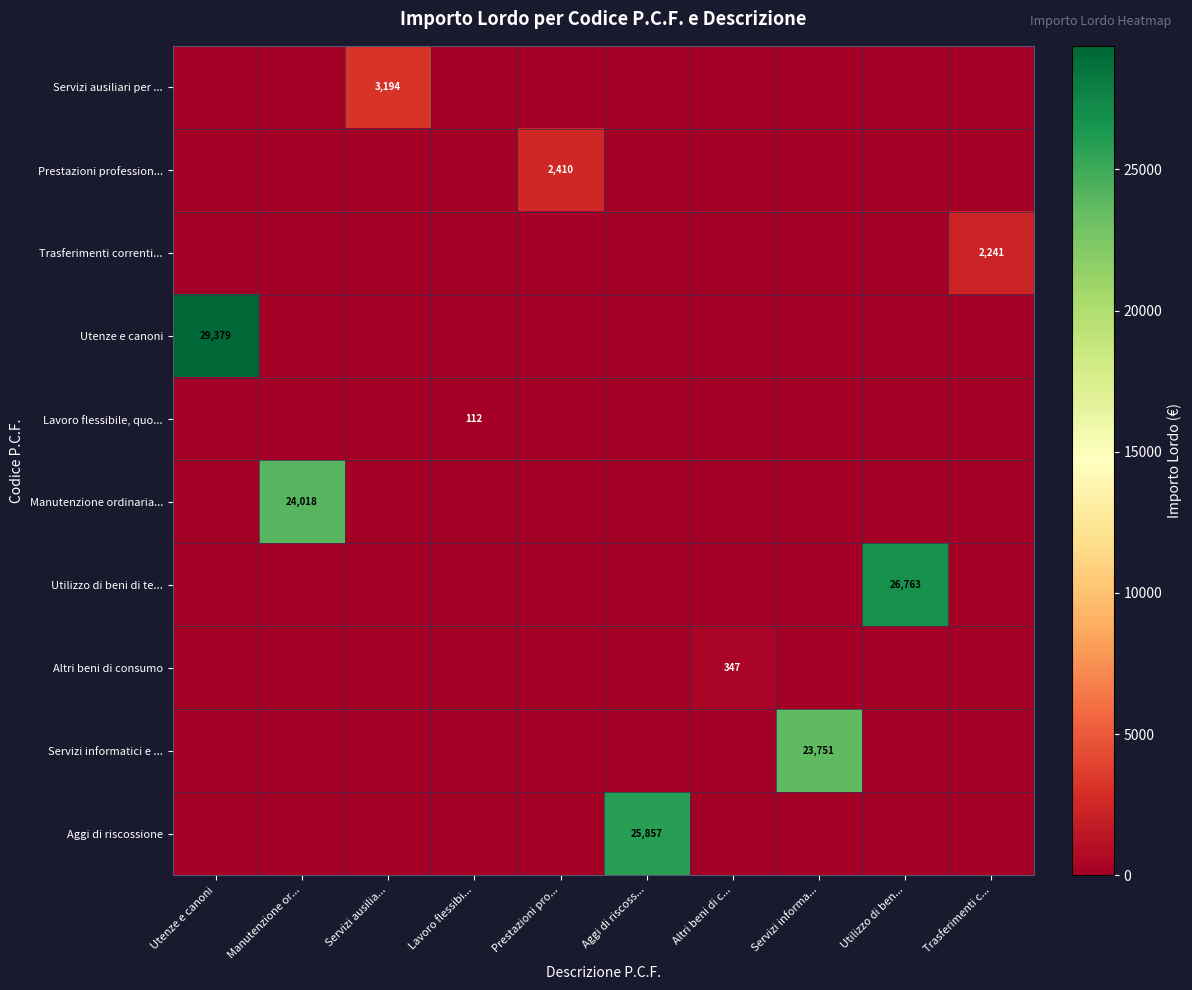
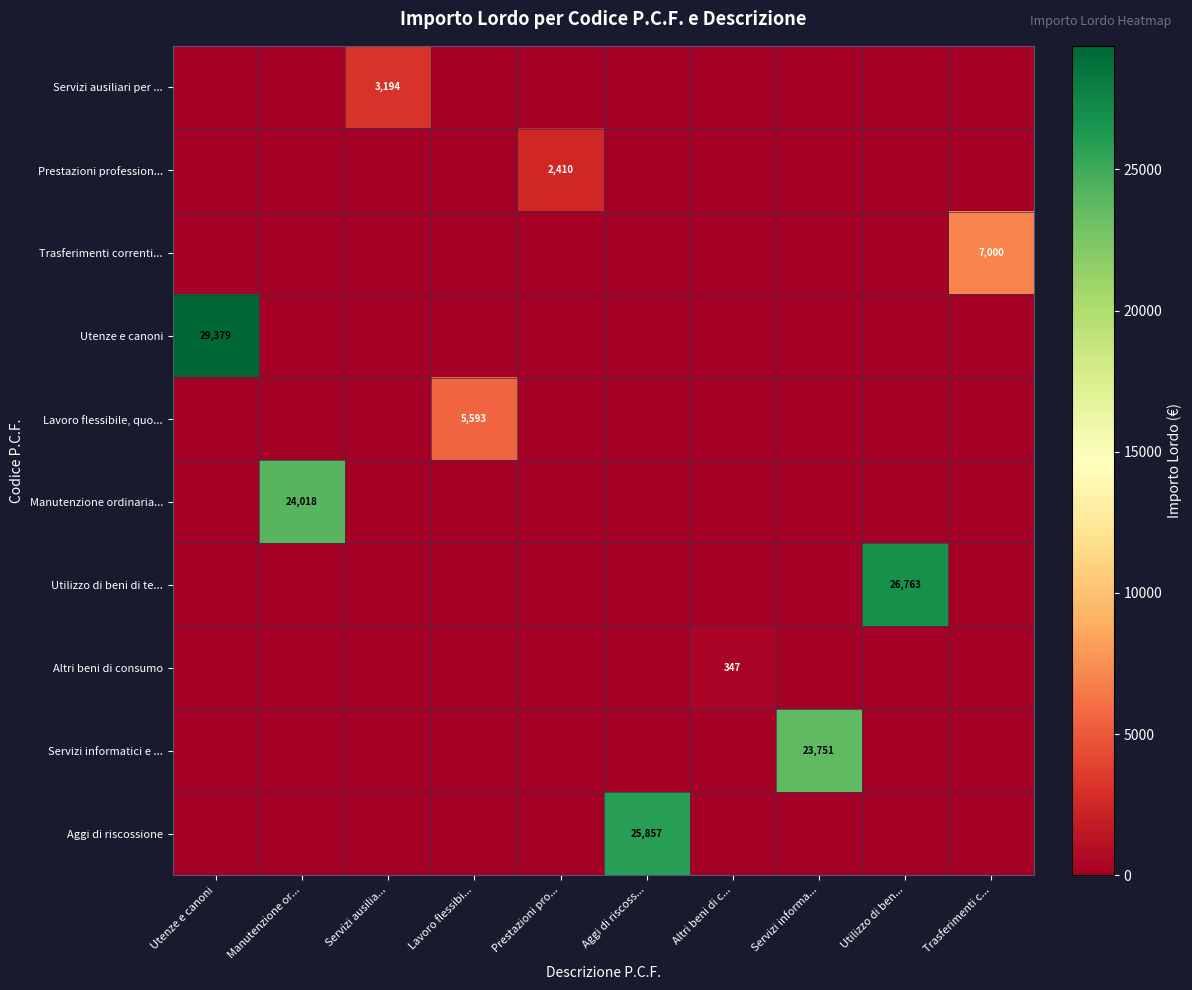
  {
    "Servizi ausiliari per ...": {
      "Servizi ausilia...": "3,194"
    },
    "Prestazioni profession...": {
      "Prestazioni pro...": "2,410"
    },
    "Trasferimenti correnti...": {
-     "Trasferimenti c...": "2,241"
+     "Trasferimenti c...": "7,000"
    },
    "Utenze e canoni": {
      "Utenze e canoni": "29,379"
    },
    "Lavoro flessibile, quo...": {
-     "Lavoro flessibi...": "112"
+     "Lavoro flessibi...": "5,593"
    },
    "Manutenzione ordinaria...": {
      "Manutenzione or...": "24,018"
    },
    "Utilizzo di beni di te...": {
      "Utilizzo di ben...": "26,763"
    },
    "Altri beni di consumo": {
      "Altri beni di c...": "347"
    },
    "Servizi informatici e ...": {
      "Servizi informa...": "23,751"
    },
    "Aggi di riscossione": {
      "Aggi di riscoss...": "25,857"
    }
  }
